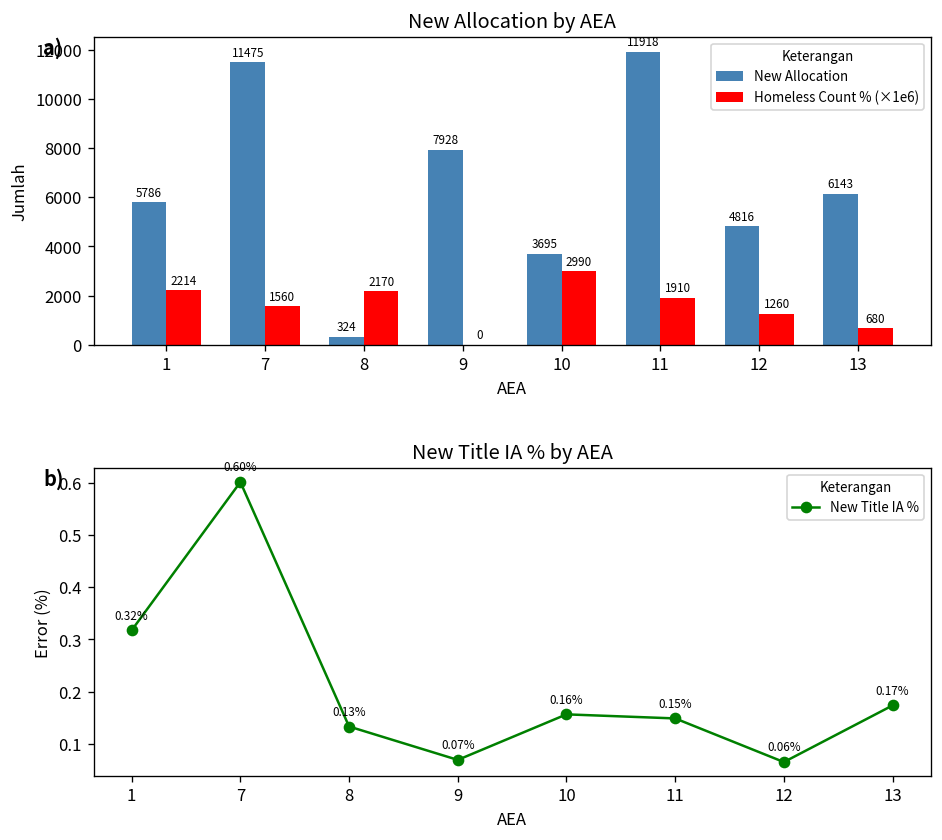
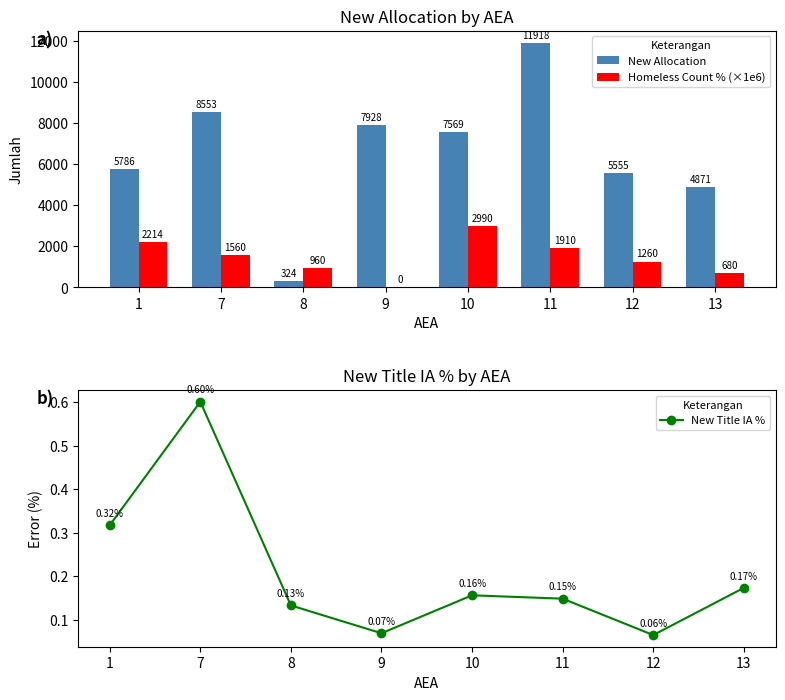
  {
    "New Allocation by AEA": {
      "New Allocation": {
        "1": "5786",
-       "7": "11475",
+       "7": "8553",
        "8": "324",
        "9": "7928",
-       "10": "3695",
+       "10": "7569",
        "11": "11918",
-       "12": "4816",
-       "13": "6143"
+       "12": "5555",
+       "13": "4871"
      },
      "Homeless Count % (×1e6)": {
        "7": "1560",
-       "8": "2170",
+       "8": "960",
        "9": "0",
        "10": "2990",
        "11": "1910",
        "12": "1260",
        "13": "680"
      }
    },
    "New Title IA % by AEA": {
      "1": "0.32%",
      "7": "0.60%",
      "8": "0.13%",
      "9": "0.07%",
      "10": "0.16%",
      "11": "0.15%",
      "12": "0.06%",
      "13": "0.17%"
    }
  }
